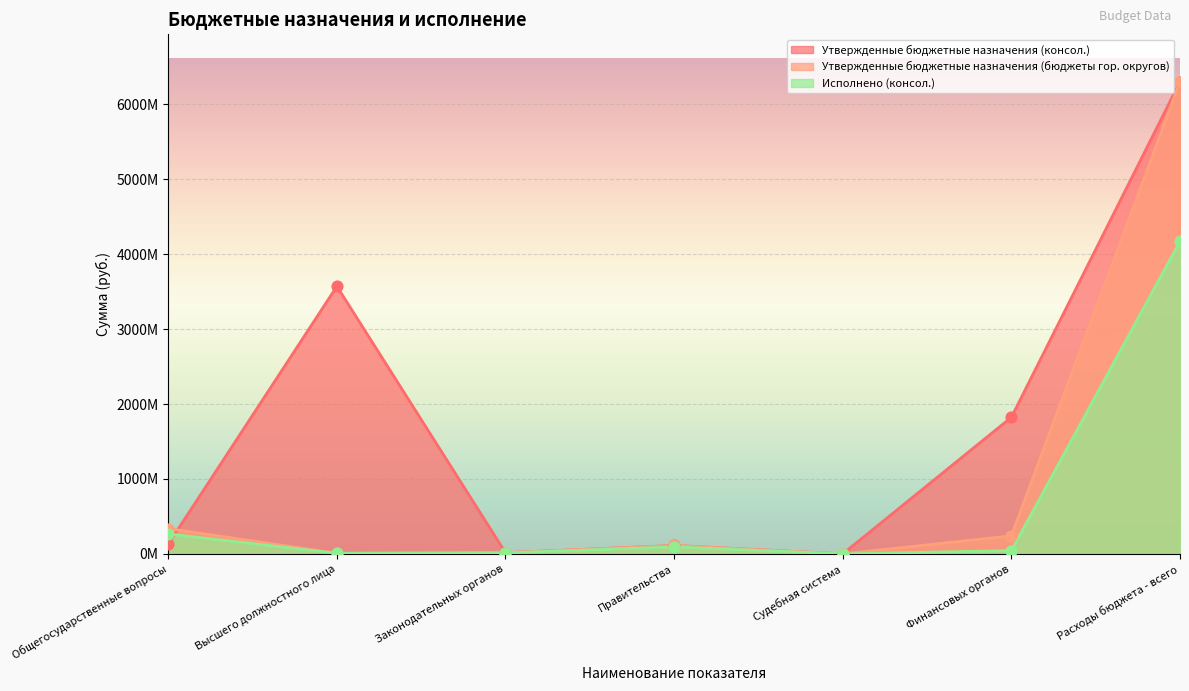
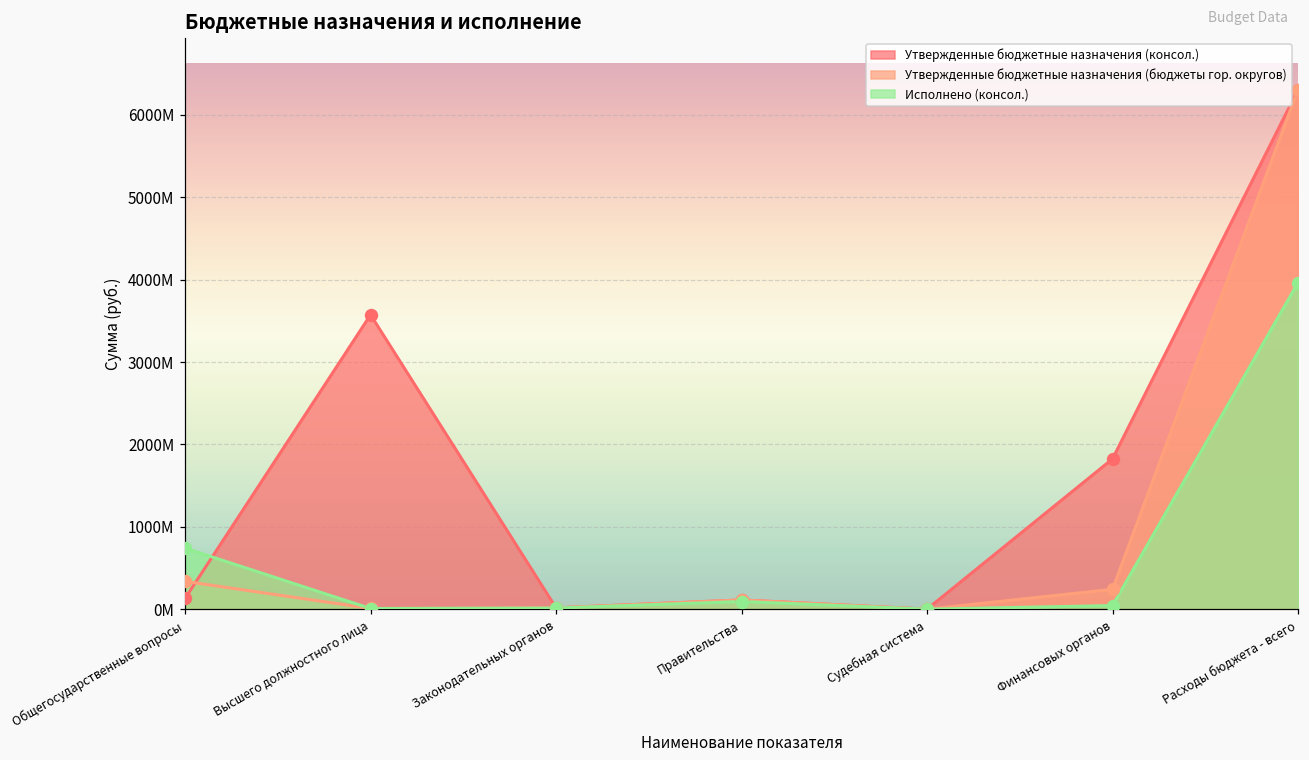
  {
    "Исполнено (консол.)": {
-     "Общегосударственные вопросы": 300000000,
+     "Общегосударственные вопросы": 700000000,
      "Финансовых органов": 0,
-     "Расходы бюджета - всего": 4200000000
+     "Расходы бюджета - всего": 4000000000
    }
  }
